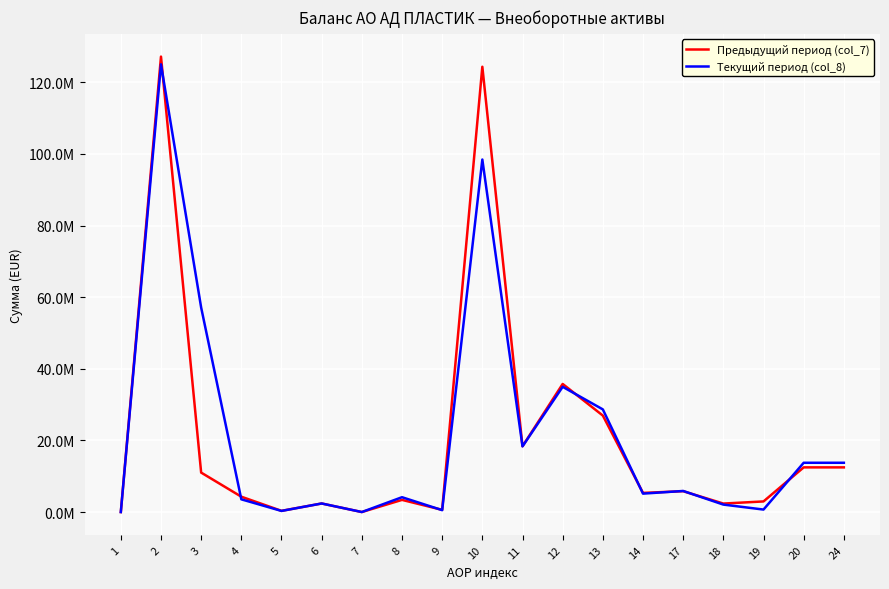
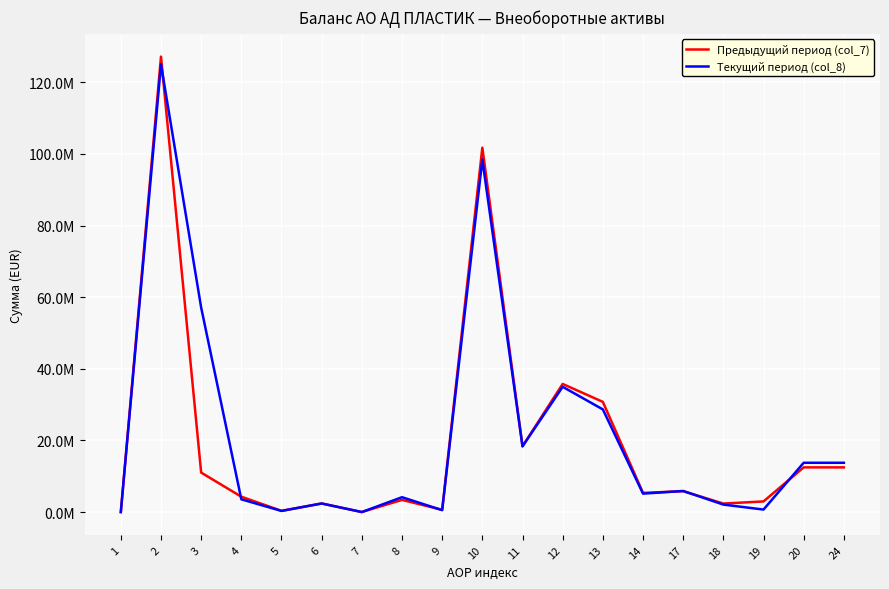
  {
    "Предыдущий период (col_7)": {
      "2": 127000000,
      "3": 11000000,
      "4": 4000000,
      "8": 3000000,
-     "10": 124000000,
+     "10": 102000000,
      "12": 36000000,
-     "13": 27000000,
+     "13": 31000000,
      "19": 3000000,
      "20": 12000000,
      "24": 12000000
    },
    "Текущий период (col_8)": {
      "2": 125000000,
      "3": 57000000,
      "4": 4000000,
      "8": 4000000,
      "10": 98000000,
      "12": 35000000,
      "13": 29000000,
      "19": 1000000,
      "20": 14000000,
      "24": 14000000
    }
  }
